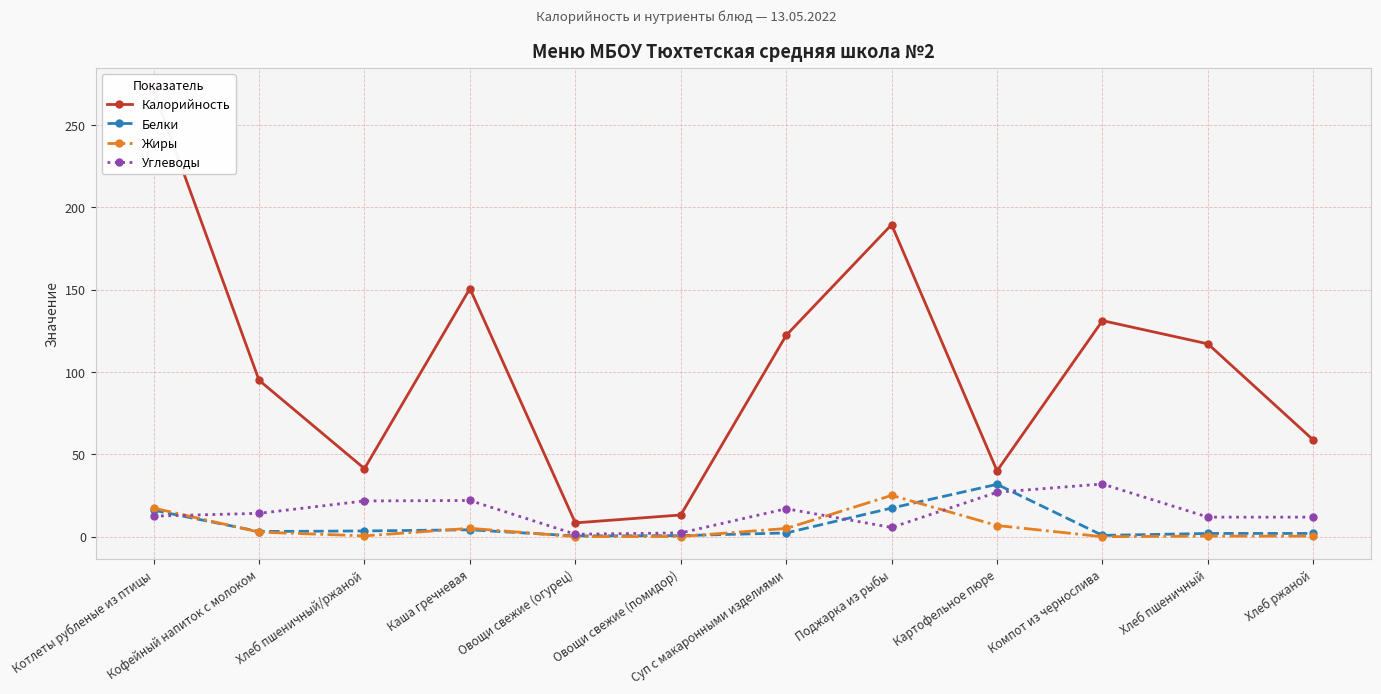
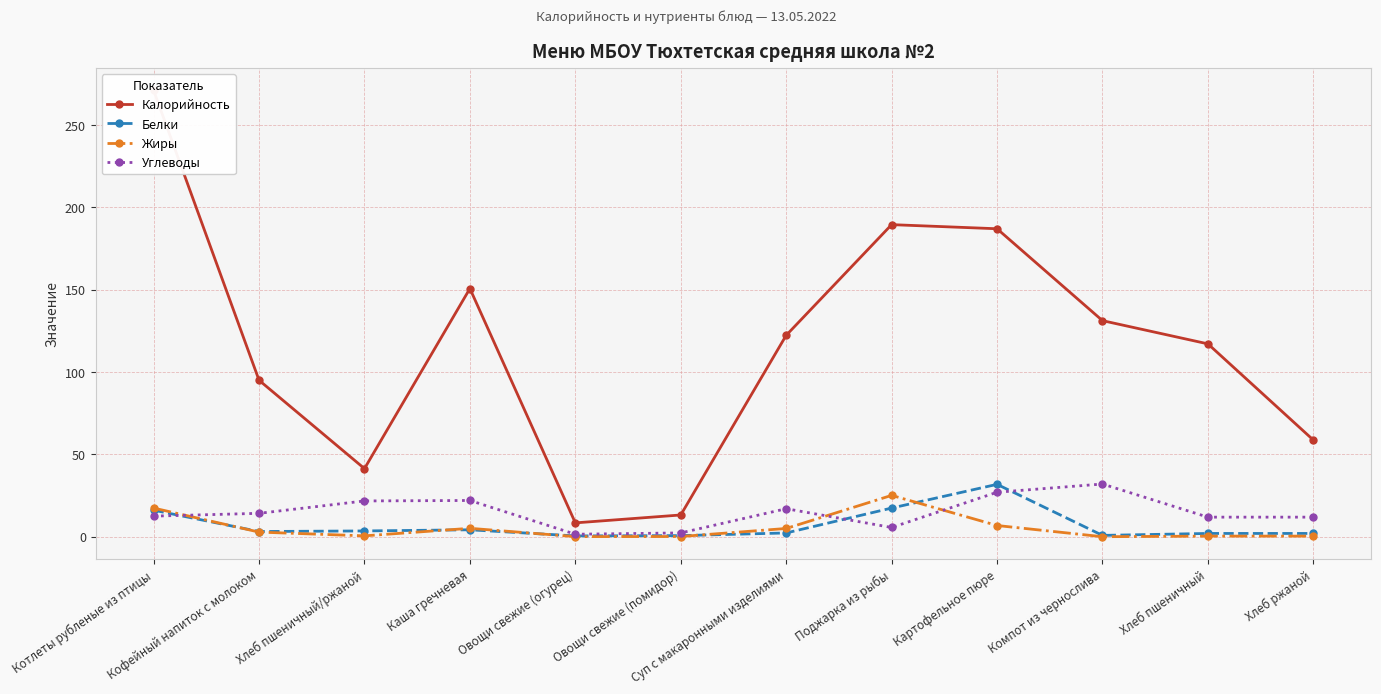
  {
    "Калорийность": {
      "Кофейный напиток с молоком": 95,
      "Хлеб пшеничный/ржаной": 41,
      "Каша гречневая": 151,
      "Овощи свежие (огурец)": 8,
      "Овощи свежие (помидор)": 13,
      "Суп с макаронными изделиями": 122,
      "Поджарка из рыбы": 190,
-     "Картофельное пюре": 40,
+     "Картофельное пюре": 187,
      "Компот из чернослива": 131,
      "Хлеб пшеничный": 117,
      "Хлеб ржаной": 59
    },
    "Белки": {
      "Хлеб пшеничный/ржаной": 4,
      "Суп с макаронными изделиями": 2,
      "Поджарка из рыбы": 17,
      "Картофельное пюре": 32,
      "Хлеб пшеничный": 2,
      "Хлеб ржаной": 2
    },
    "Жиры": {
      "Хлеб пшеничный/ржаной": 1,
      "Суп с макаронными изделиями": 5,
      "Поджарка из рыбы": 25,
      "Картофельное пюре": 7,
      "Хлеб пшеничный": 0,
      "Хлеб ржаной": 0
    },
    "Углеводы": {
      "Котлеты рубленые из птицы": 13,
      "Кофейный напиток с молоком": 14,
      "Хлеб пшеничный/ржаной": 22,
      "Каша гречневая": 22,
      "Овощи свежие (помидор)": 2,
      "Суп с макаронными изделиями": 17,
      "Поджарка из рыбы": 6,
      "Картофельное пюре": 27,
      "Компот из чернослива": 32,
      "Хлеб пшеничный": 12,
      "Хлеб ржаной": 12
    }
  }
